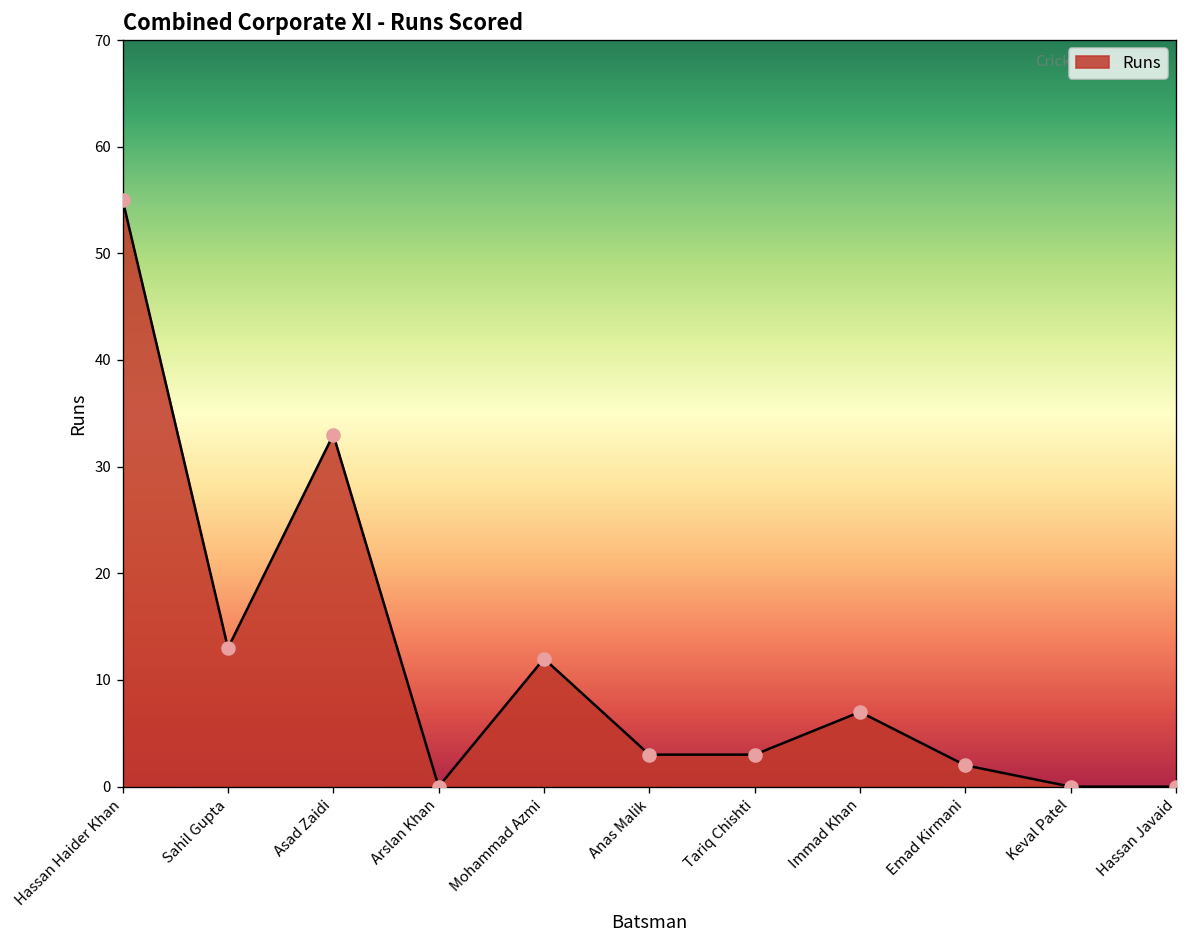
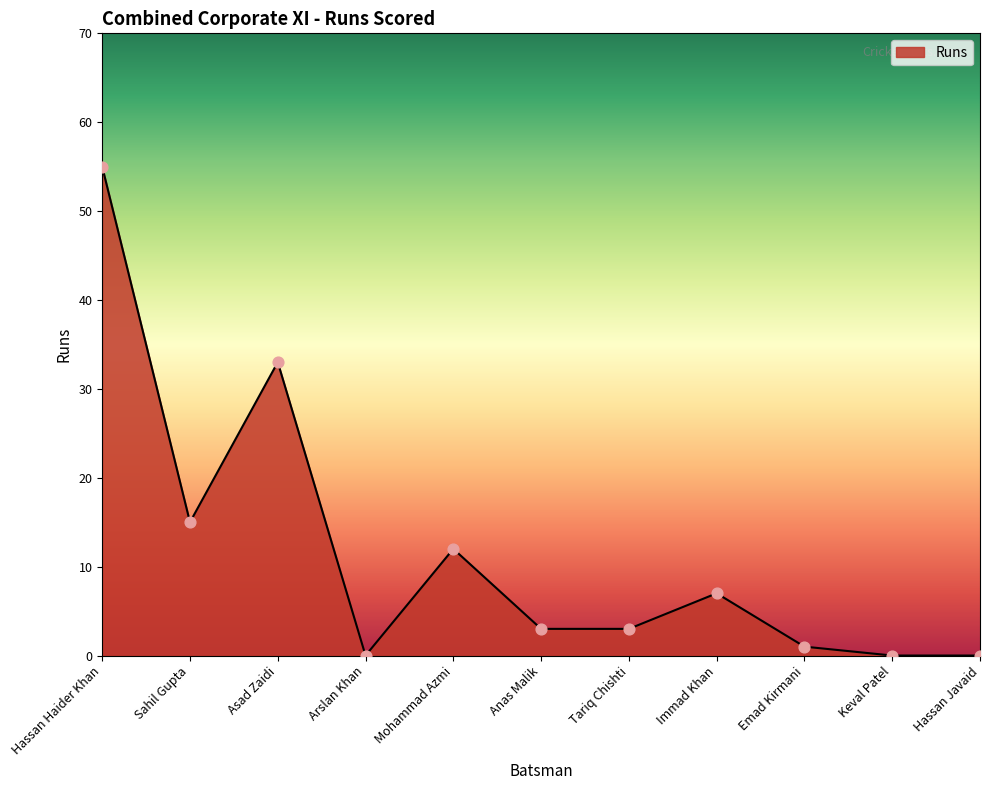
  {
    "Hassan Haider Khan": 55,
-   "Sahil Gupta": 13,
+   "Sahil Gupta": 15,
    "Asad Zaidi": 33,
    "Arslan Khan": 0,
    "Mohammad Azmi": 12,
    "Anas Malik": 3,
    "Tariq Chishti": 3,
    "Immad Khan": 7,
-   "Emad Kirmani": 2,
+   "Emad Kirmani": 1,
    "Keval Patel": 0,
    "Hassan Javaid": 0
  }
